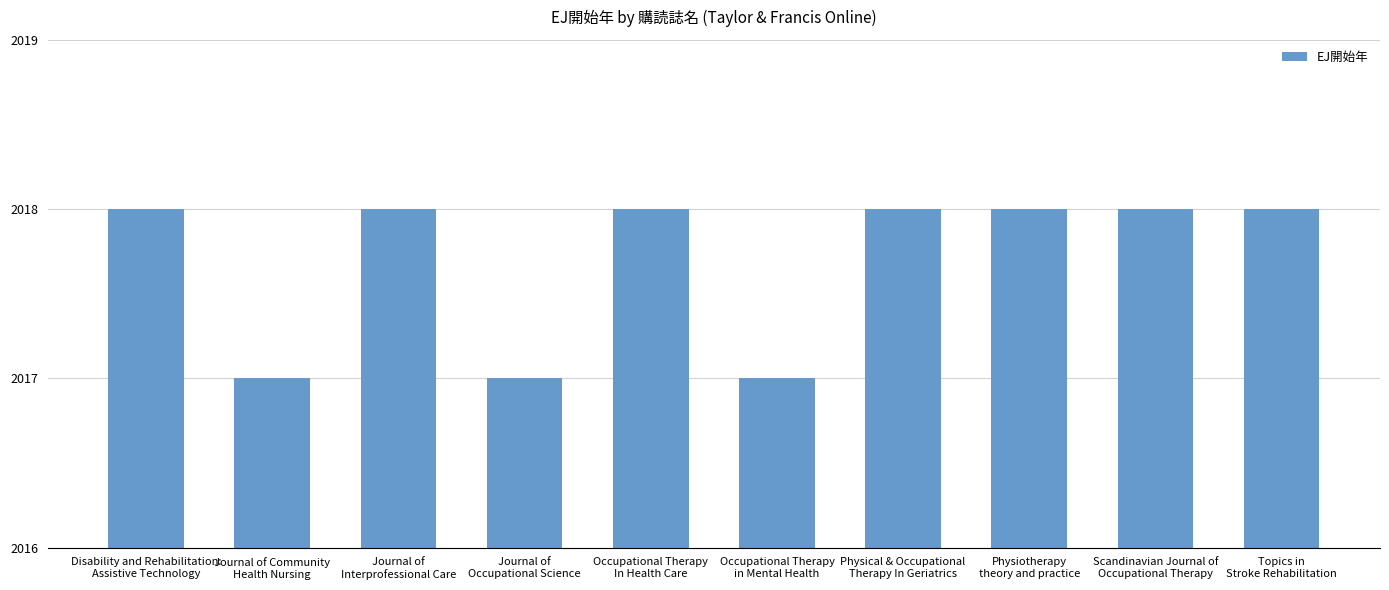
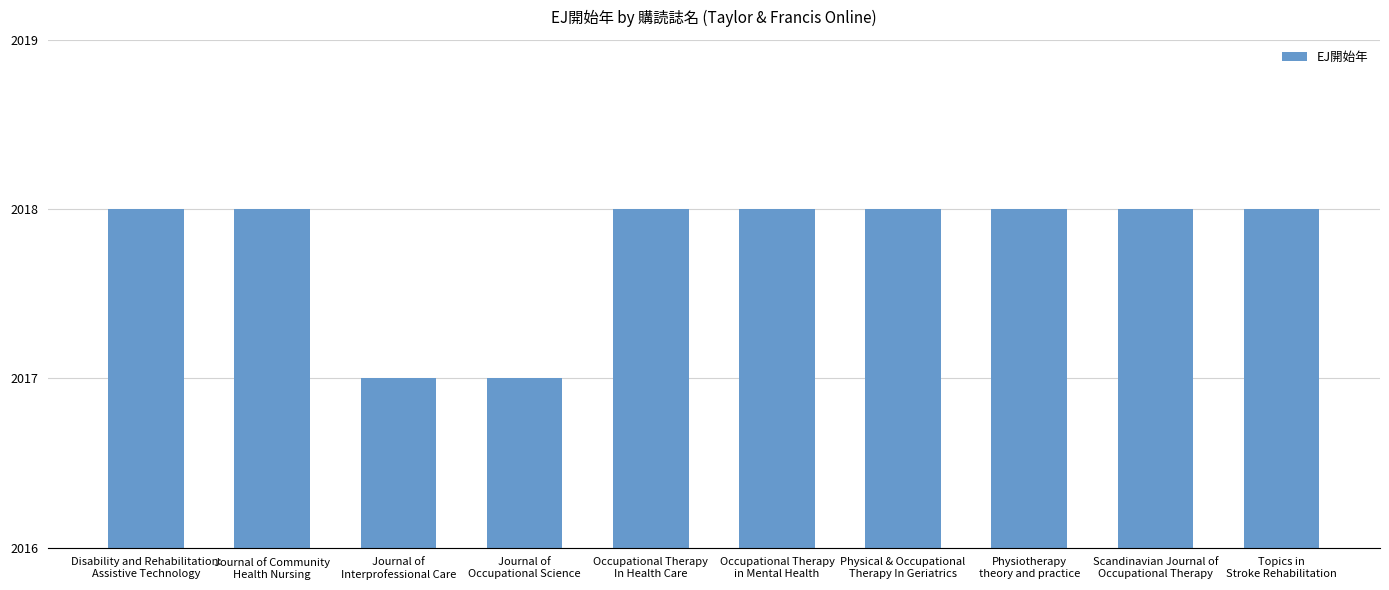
  {
    "Disability and Rehabilitation: Assistive Technology": 2018,
-   "Journal of Community Health Nursing": 2017,
-   "Journal of Interprofessional Care": 2018,
+   "Journal of Community Health Nursing": 2018,
+   "Journal of Interprofessional Care": 2017,
    "Journal of Occupational Science": 2017,
    "Occupational Therapy In Health Care": 2018,
-   "Occupational Therapy in Mental Health": 2017,
+   "Occupational Therapy in Mental Health": 2018,
    "Physical & Occupational Therapy In Geriatrics": 2018,
    "Physiotherapy theory and practice": 2018,
    "Scandinavian Journal of Occupational Therapy": 2018,
    "Topics in Stroke Rehabilitation": 2018
  }
